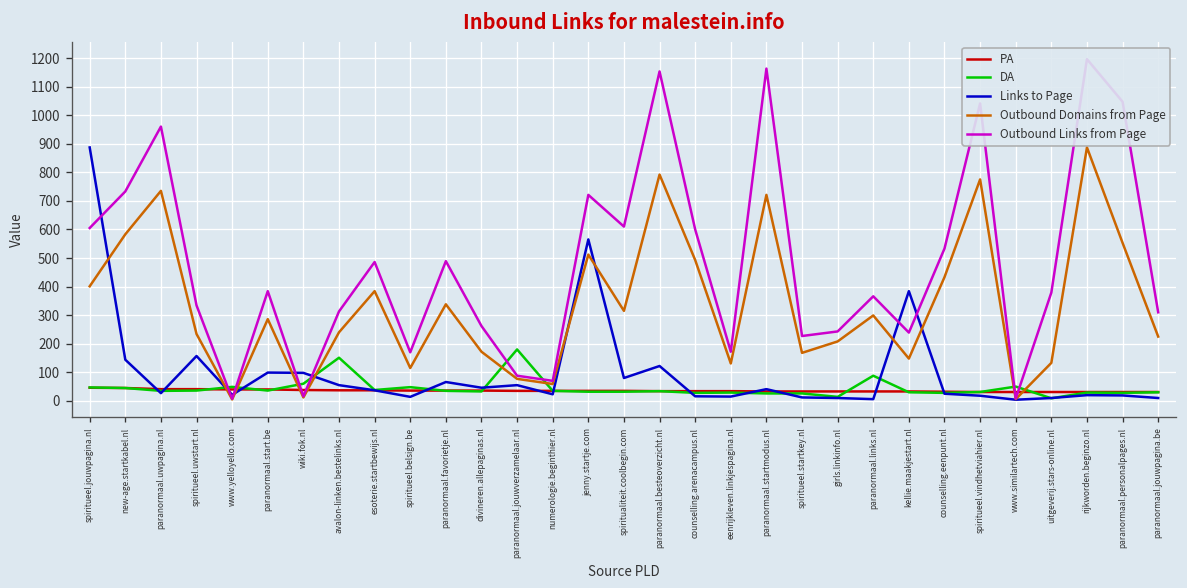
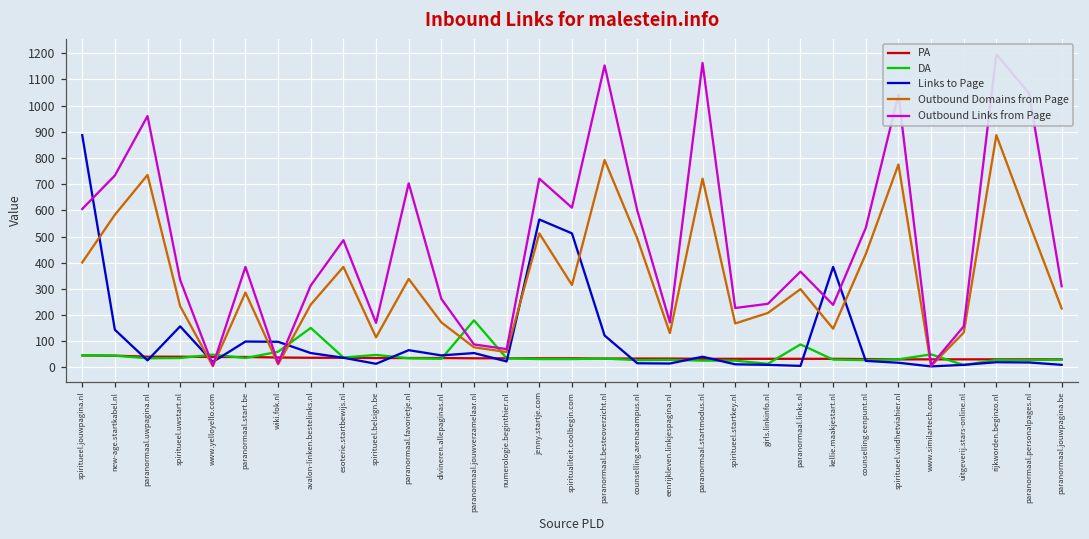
  {
    "PA": {
      "wiki.fok.nl": 40,
      "avalon-linken.bestelinks.nl": 40,
      "spiritueel.belsign.be": 40,
      "paranormaal.jouwverzamelaar.nl": 40,
      "girls.linkinfo.nl": 30,
      "paranormaal.links.nl": 30,
      "www.similartech.com": 30,
      "uitgeverij.stars-online.nl": 30
    },
    "DA": {
      "wiki.fok.nl": 60,
      "avalon-linken.bestelinks.nl": 150,
      "spiritueel.belsign.be": 50,
      "paranormaal.jouwverzamelaar.nl": 180,
      "paranormaal.links.nl": 90,
      "www.similartech.com": 50
    },
    "Links to Page": {
      "spiritueel.jouwpagina.nl": 890,
      "new-age.startkabel.nl": 140,
      "spiritueel.uwstart.nl": 160,
      "www.yelloyello.com": 20,
      "paranormaal.start.be": 100,
      "wiki.fok.nl": 100,
      "avalon-linken.bestelinks.nl": 60,
      "spiritueel.belsign.be": 10,
      "paranormaal.favorietje.nl": 70,
      "paranormaal.jouwverzamelaar.nl": 60,
      "numerologie.beginthier.nl": 20,
      "jenny.startje.com": 570,
-     "spiritualiteit.coolbegin.com": 80,
+     "spiritualiteit.coolbegin.com": 510,
      "paranormaal.besteoverzicht.nl": 120,
      "counselling.arenacampus.nl": 20,
      "eenrijkleven.linkjespagina.nl": 20,
      "spiritueel.startkey.nl": 10,
      "paranormaal.links.nl": 10,
      "kellie.maakjestart.nl": 380,
      "spiritueel.vindhetviahier.nl": 20,
      "paranormaal.jouwpagina.be": 10
    },
    "Outbound Domains from Page": {
      "spiritueel.jouwpagina.nl": 400,
      "new-age.startkabel.nl": 580,
      "paranormaal.uwpagina.nl": 740,
      "spiritueel.uwstart.nl": 230,
      "paranormaal.start.be": 290,
      "avalon-linken.bestelinks.nl": 240,
      "esoterie.startbewijs.nl": 380,
      "spiritueel.belsign.be": 120,
      "paranormaal.favorietje.nl": 340,
      "divineren.allepaginas.nl": 170,
      "paranormaal.jouwverzamelaar.nl": 80,
      "numerologie.beginthier.nl": 60,
      "jenny.startje.com": 510,
      "spiritualiteit.coolbegin.com": 320,
      "paranormaal.besteoverzicht.nl": 790,
      "counselling.arenacampus.nl": 490,
      "eenrijkleven.linkjespagina.nl": 130,
      "paranormaal.startmodus.nl": 720,
      "spiritueel.startkey.nl": 170,
      "girls.linkinfo.nl": 210,
      "paranormaal.links.nl": 300,
      "kellie.maakjestart.nl": 150,
      "counselling.eenpunt.nl": 430,
      "spiritueel.vindhetviahier.nl": 780,
      "uitgeverij.stars-online.nl": 130,
      "rijkworden.beginzo.nl": 890,
      "paranormaal.personalpages.nl": 550,
      "paranormaal.jouwpagina.be": 230
    },
    "Outbound Links from Page": {
      "spiritueel.jouwpagina.nl": 610,
      "new-age.startkabel.nl": 730,
      "paranormaal.uwpagina.nl": 960,
      "spiritueel.uwstart.nl": 330,
      "paranormaal.start.be": 380,
      "avalon-linken.bestelinks.nl": 310,
      "esoterie.startbewijs.nl": 490,
      "spiritueel.belsign.be": 170,
-     "paranormaal.favorietje.nl": 490,
+     "paranormaal.favorietje.nl": 700,
      "divineren.allepaginas.nl": 260,
      "paranormaal.jouwverzamelaar.nl": 90,
      "numerologie.beginthier.nl": 70,
      "jenny.startje.com": 720,
      "spiritualiteit.coolbegin.com": 610,
      "paranormaal.besteoverzicht.nl": 1150,
      "counselling.arenacampus.nl": 600,
      "eenrijkleven.linkjespagina.nl": 170,
      "paranormaal.startmodus.nl": 1160,
      "spiritueel.startkey.nl": 230,
      "girls.linkinfo.nl": 240,
      "paranormaal.links.nl": 370,
      "kellie.maakjestart.nl": 240,
      "counselling.eenpunt.nl": 530,
-     "uitgeverij.stars-online.nl": 380,
+     "uitgeverij.stars-online.nl": 160,
      "paranormaal.jouwpagina.be": 310
    }
  }
